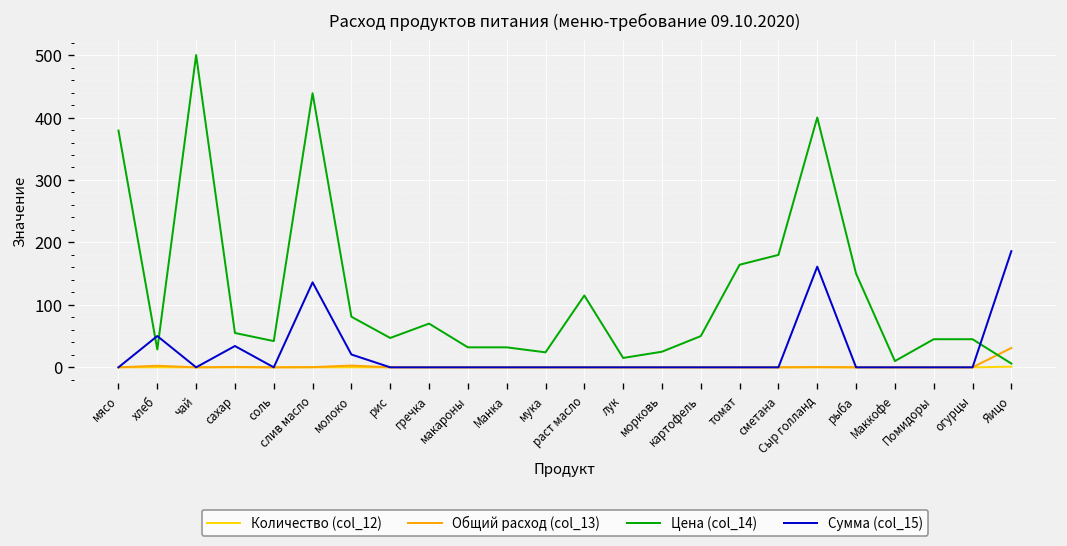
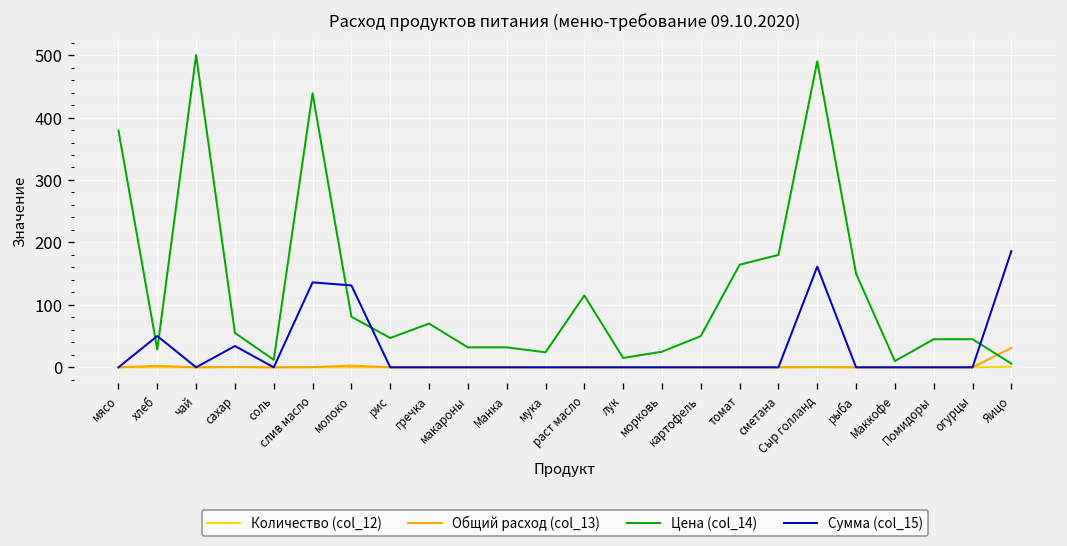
  {
    "Цена (col_14)": {
      "мясо": 380,
      "хлеб": 30,
      "чай": 500,
      "сахар": 60,
-     "соль": 40,
+     "соль": 10,
      "слив масло": 440,
      "молоко": 80,
      "рис": 50,
      "гречка": 70,
      "макароны": 30,
      "Манка": 30,
      "мука": 20,
      "раст масло": 120,
      "лук": 20,
      "морковь": 30,
      "картофель": 50,
      "томат": 160,
      "сметана": 180,
-     "Сыр голланд": 400,
+     "Сыр голланд": 490,
      "рыба": 150,
      "Маккофе": 10,
      "Помидоры": 50,
      "огурцы": 50,
      "Яицо": 10
    },
    "Сумма (col_15)": {
      "хлеб": 50,
      "сахар": 30,
      "слив масло": 140,
-     "молоко": 20,
+     "молоко": 130,
      "Сыр голланд": 160,
      "Яицо": 190
    }
  }
